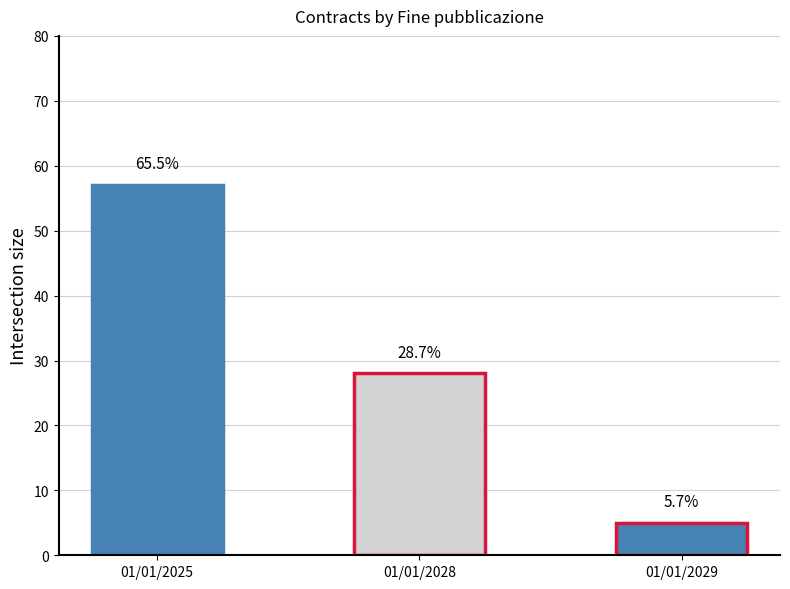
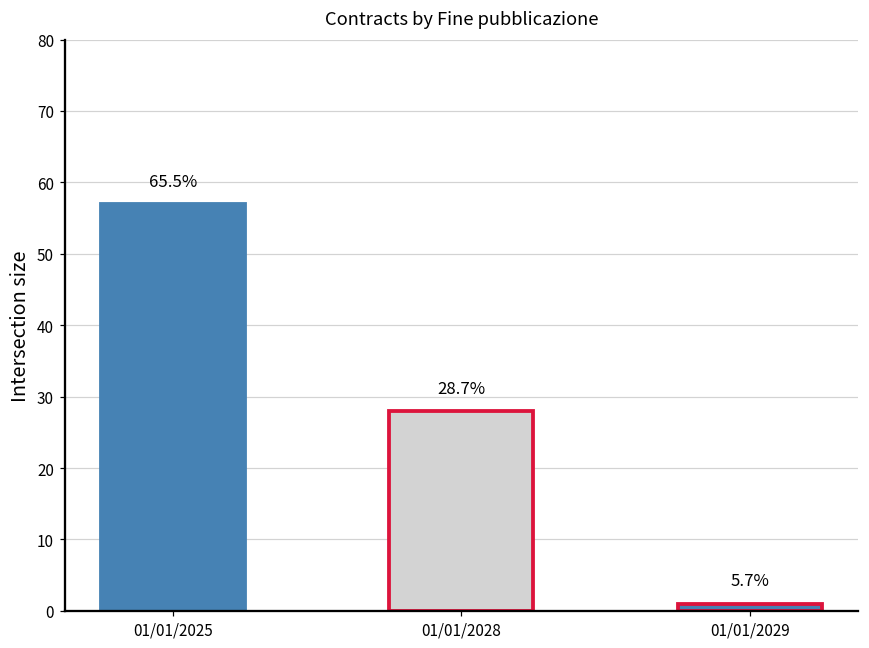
  {
-   "01/01/2029": 5
+   "01/01/2029": 1
  }
